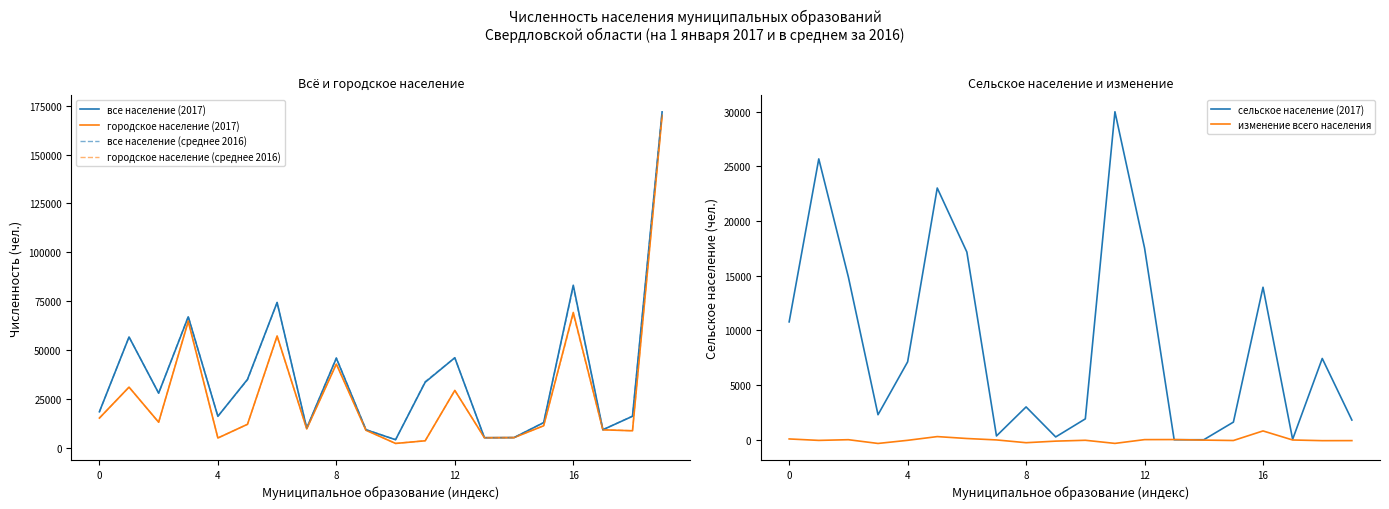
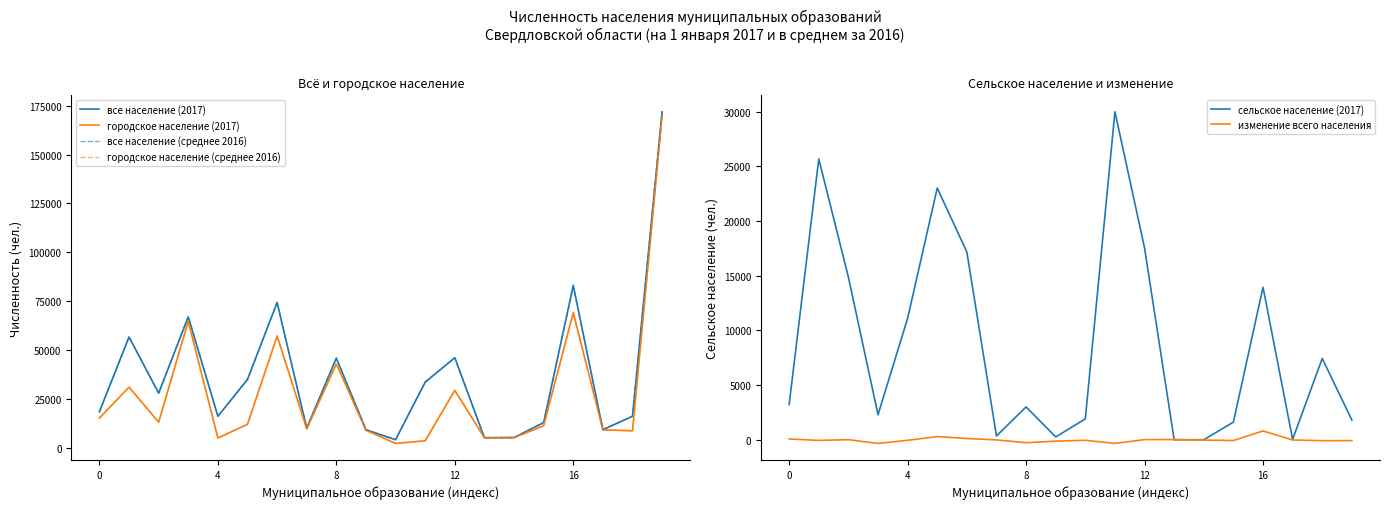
  {
    "Сельское население и изменение": {
      "сельское население (2017)": {
-       "0": 10800,
-       "4": 7100,
+       "0": 3200,
+       "4": 11100,
        "8": 3000,
        "12": 17500,
        "16": 13900
      },
      "изменение всего населения": {
        "0": 100,
        "4": -100,
        "8": -300,
        "12": 0,
        "16": 800
      }
    }
  }
